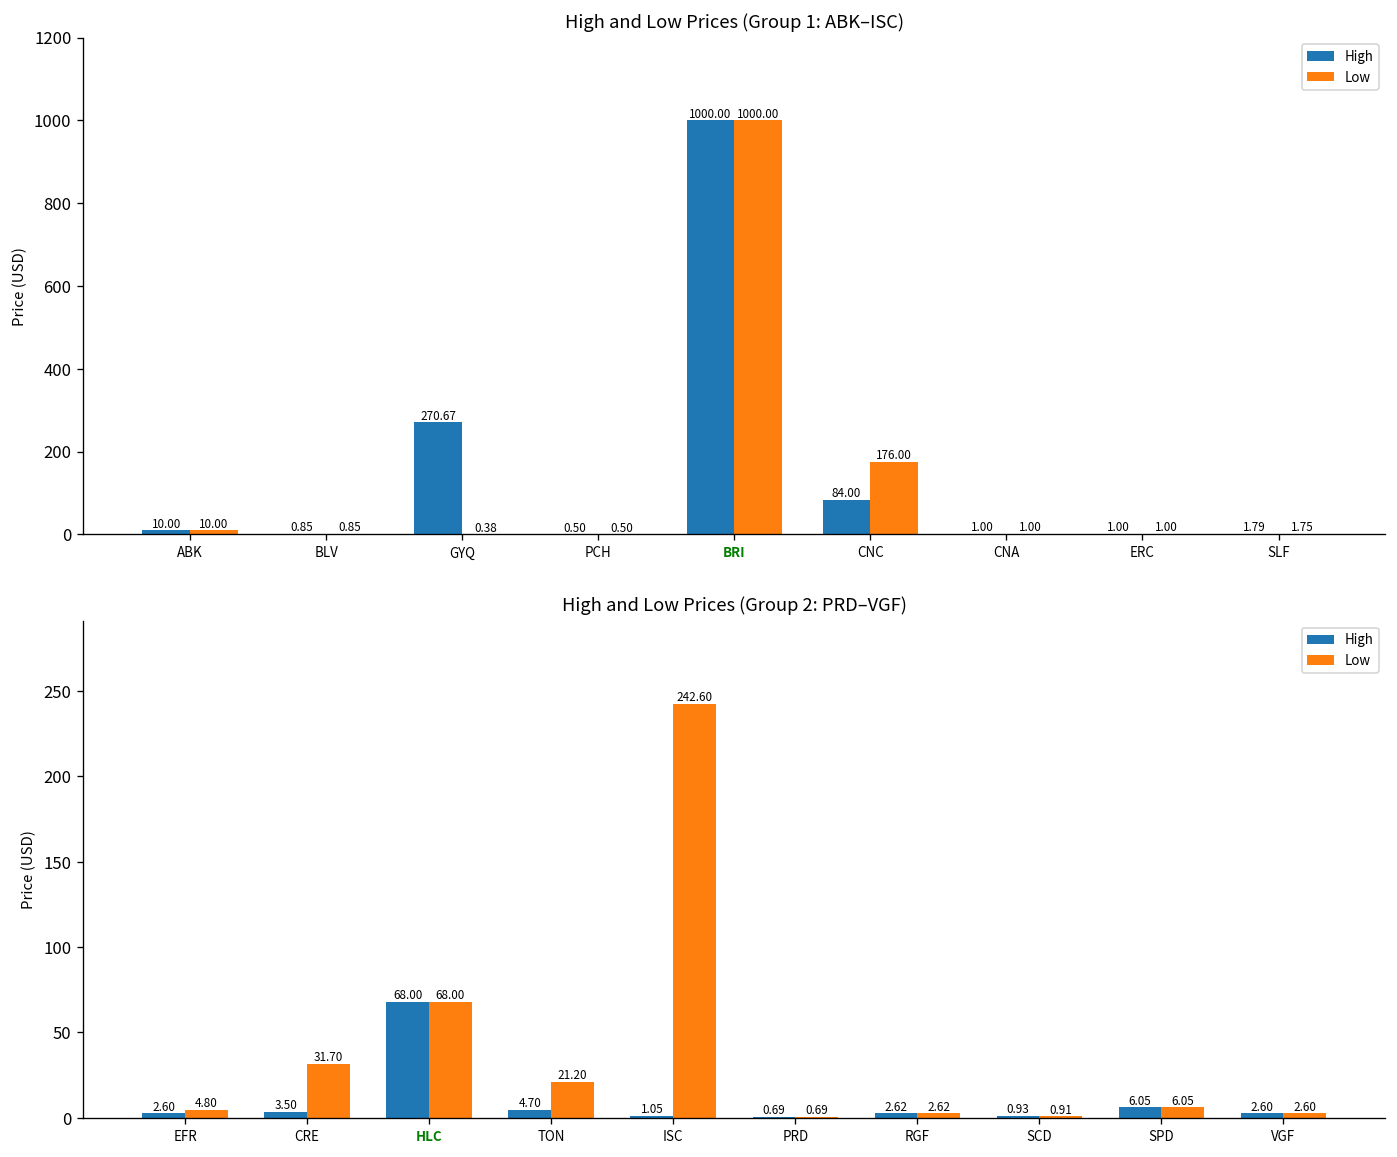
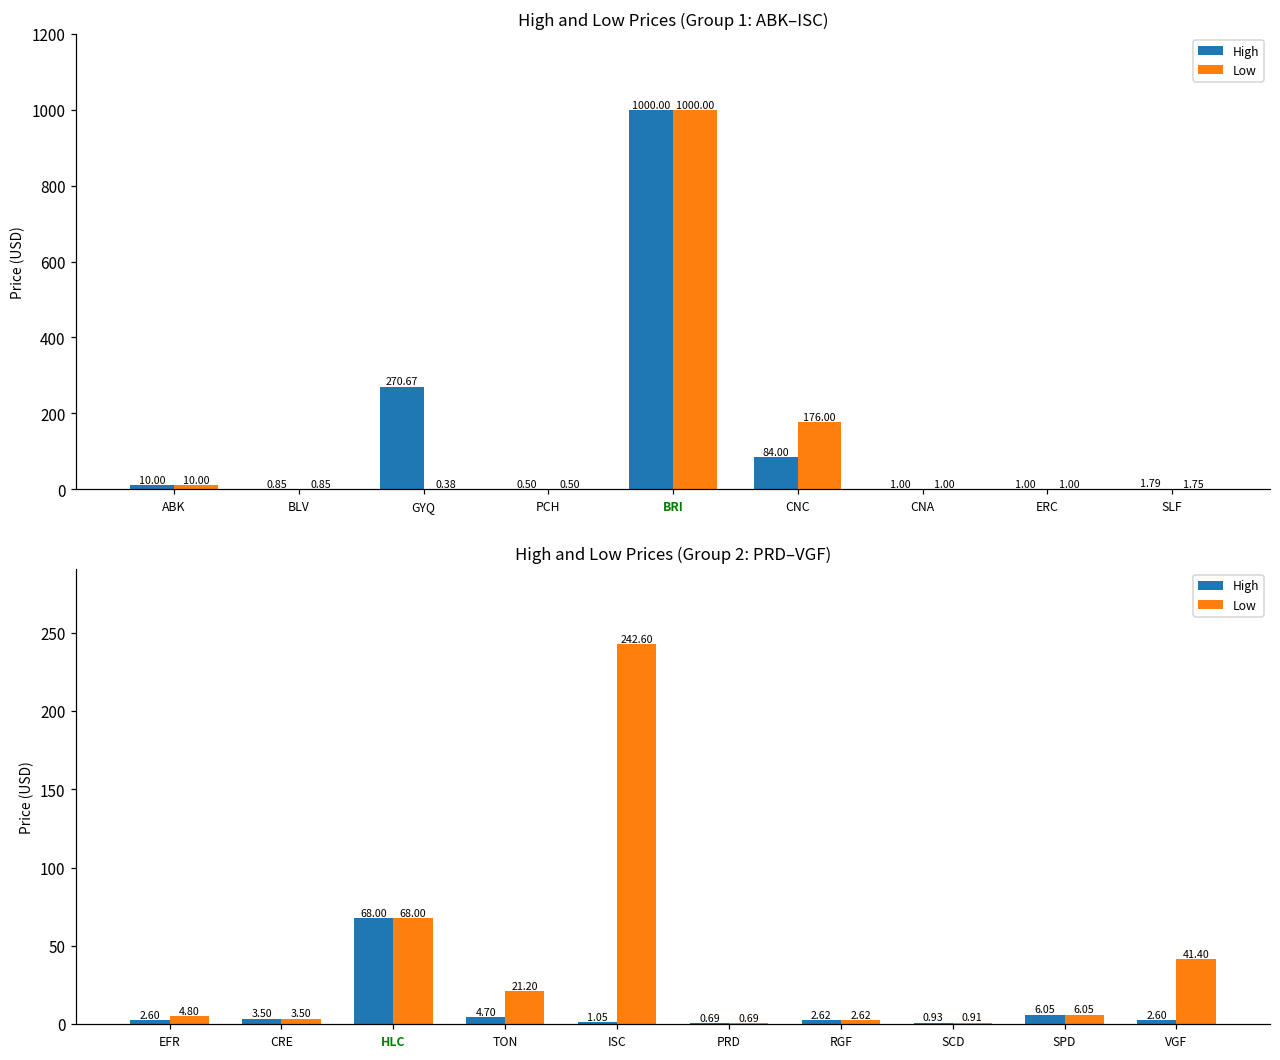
  {
    "High and Low Prices (Group 1: ABK–ISC)": {
      "High": {
        "ABK": 10.00,
        "BLV": 0.85,
        "GYQ": 270.67,
        "PCH": 0.50,
        "BRI": 1000.00,
        "CNC": 84.00,
        "CNA": 1.00,
        "ERC": 1.00,
        "SLF": 1.79
      },
      "Low": {
        "ABK": 10.00,
        "BLV": 0.85,
        "GYQ": 0.38,
        "PCH": 0.50,
        "BRI": 1000.00,
        "CNC": 176.00,
        "CNA": 1.00,
        "ERC": 1.00,
        "SLF": 1.75
      }
    },
    "High and Low Prices (Group 2: PRD–VGF)": {
      "High": {
        "EFR": 2.60,
        "CRE": 3.50,
        "HLC": 68.00,
        "TON": 4.70,
        "ISC": 1.05,
        "PRD": 0.69,
        "RGF": 2.62,
        "SCD": 0.93,
        "SPD": 6.05,
        "VGF": 2.60
      },
      "Low": {
        "EFR": 4.80,
-       "CRE": 31.70,
+       "CRE": 3.50,
        "HLC": 68.00,
        "TON": 21.20,
        "ISC": 242.60,
        "PRD": 0.69,
        "RGF": 2.62,
        "SCD": 0.91,
        "SPD": 6.05,
-       "VGF": 2.60
+       "VGF": 41.40
      }
    }
  }
